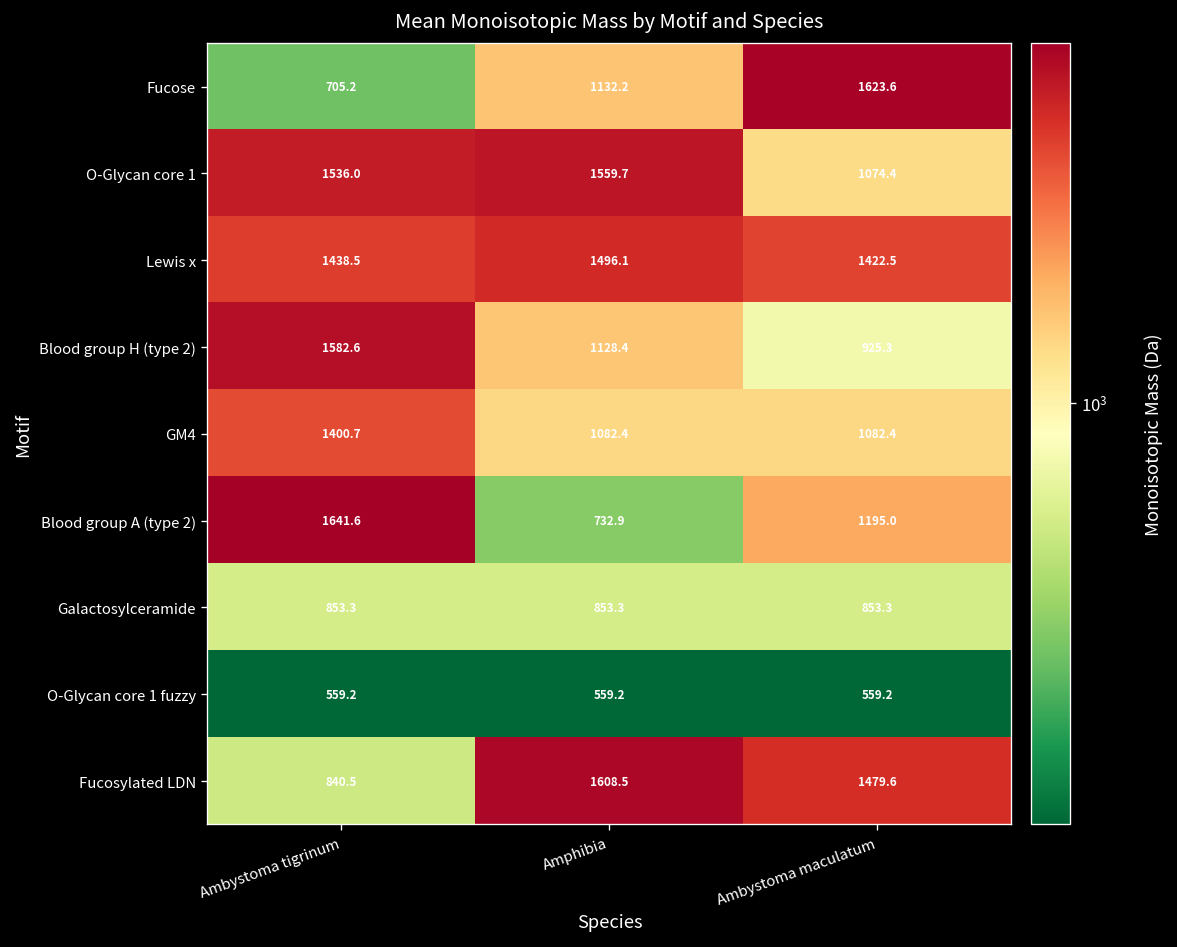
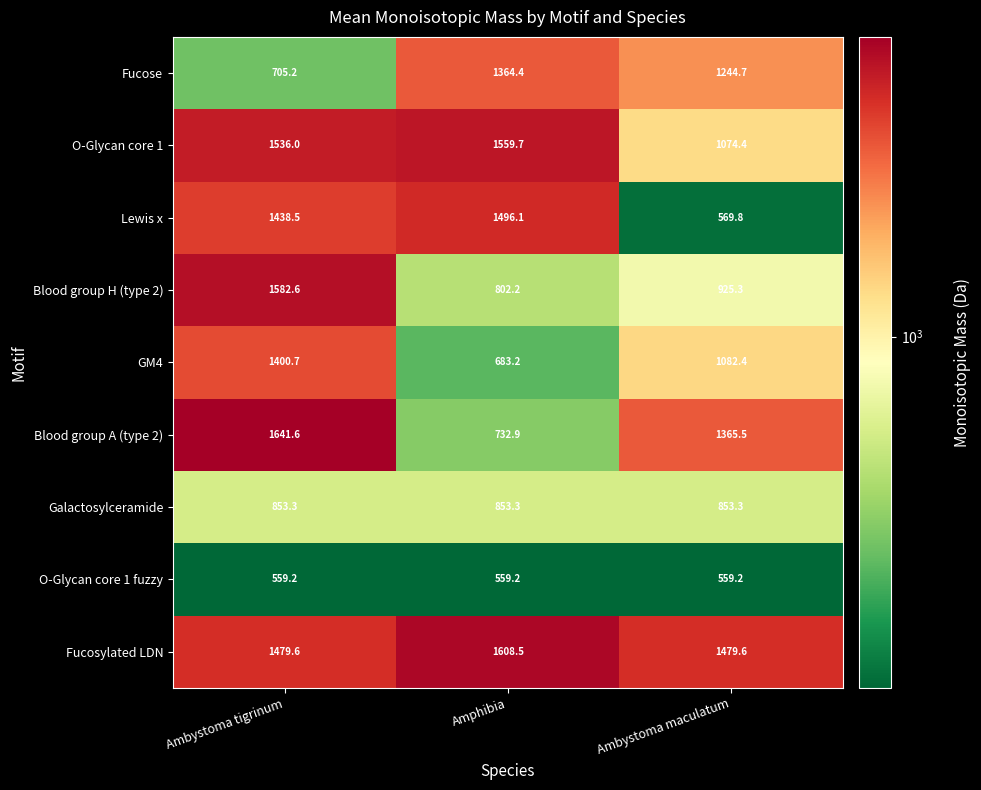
  {
    "Fucose": {
      "Ambystoma tigrinum": 705.2,
-     "Amphibia": 1132.2,
-     "Ambystoma maculatum": 1623.6
+     "Amphibia": 1364.4,
+     "Ambystoma maculatum": 1244.7
    },
    "O-Glycan core 1": {
      "Ambystoma tigrinum": 1536.0,
      "Amphibia": 1559.7,
      "Ambystoma maculatum": 1074.4
    },
    "Lewis x": {
      "Ambystoma tigrinum": 1438.5,
      "Amphibia": 1496.1,
-     "Ambystoma maculatum": 1422.5
+     "Ambystoma maculatum": 569.8
    },
    "Blood group H (type 2)": {
      "Ambystoma tigrinum": 1582.6,
-     "Amphibia": 1128.4,
+     "Amphibia": 802.2,
      "Ambystoma maculatum": 925.3
    },
    "GM4": {
      "Ambystoma tigrinum": 1400.7,
-     "Amphibia": 1082.4,
+     "Amphibia": 683.2,
      "Ambystoma maculatum": 1082.4
    },
    "Blood group A (type 2)": {
      "Ambystoma tigrinum": 1641.6,
      "Amphibia": 732.9,
-     "Ambystoma maculatum": 1195.0
+     "Ambystoma maculatum": 1365.5
    },
    "Galactosylceramide": {
      "Ambystoma tigrinum": 853.3,
      "Amphibia": 853.3,
      "Ambystoma maculatum": 853.3
    },
    "O-Glycan core 1 fuzzy": {
      "Ambystoma tigrinum": 559.2,
      "Amphibia": 559.2,
      "Ambystoma maculatum": 559.2
    },
    "Fucosylated LDN": {
-     "Ambystoma tigrinum": 840.5,
+     "Ambystoma tigrinum": 1479.6,
      "Amphibia": 1608.5,
      "Ambystoma maculatum": 1479.6
    }
  }
